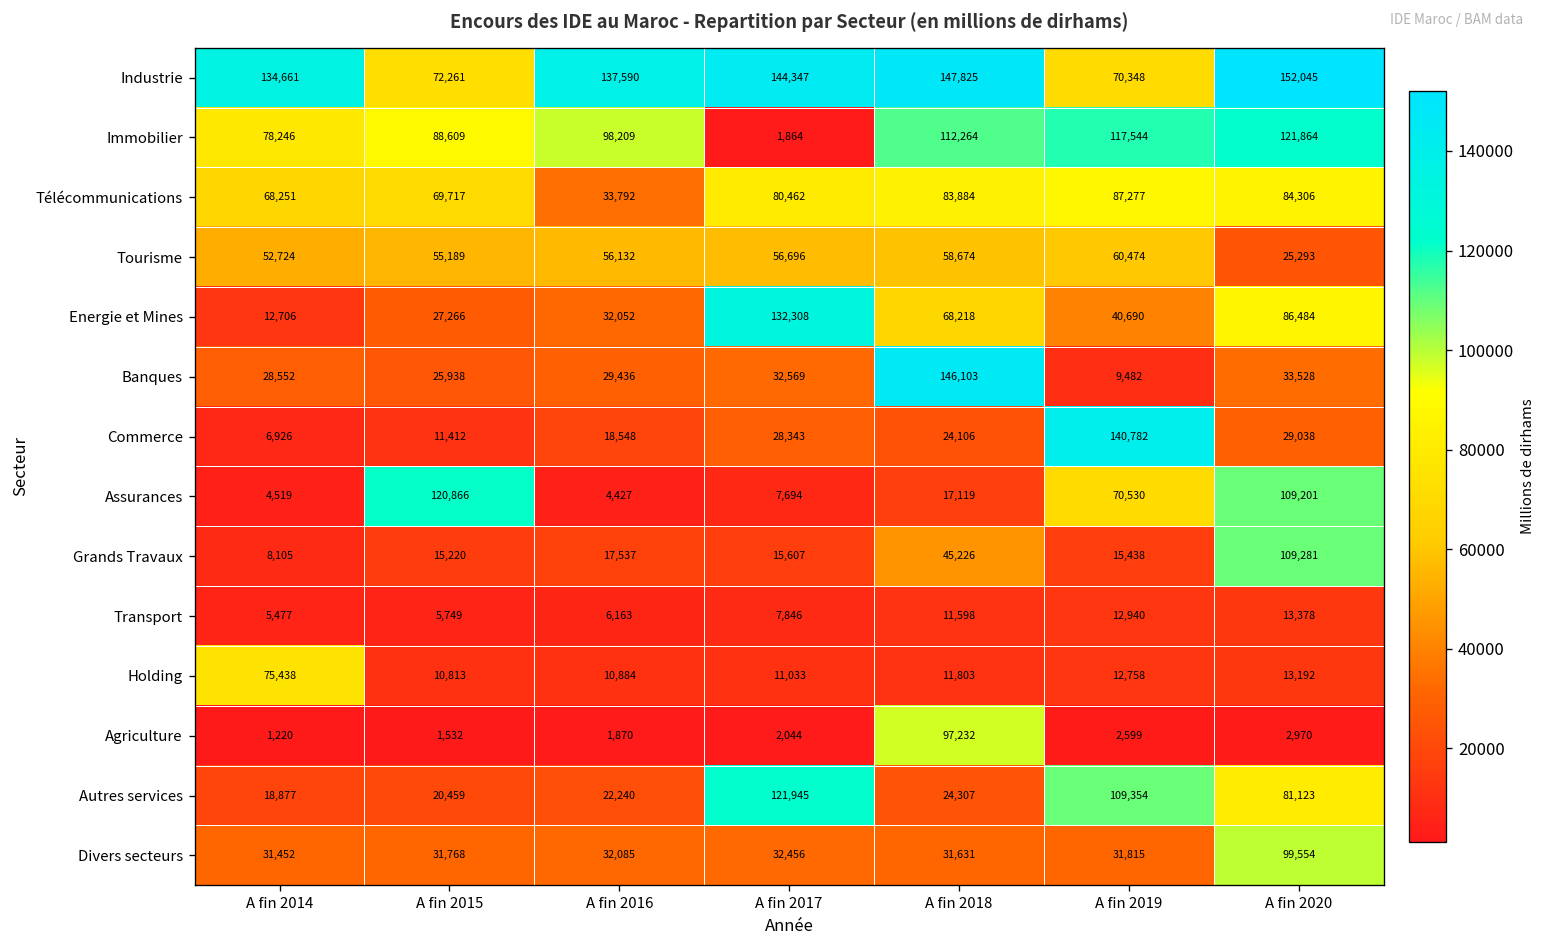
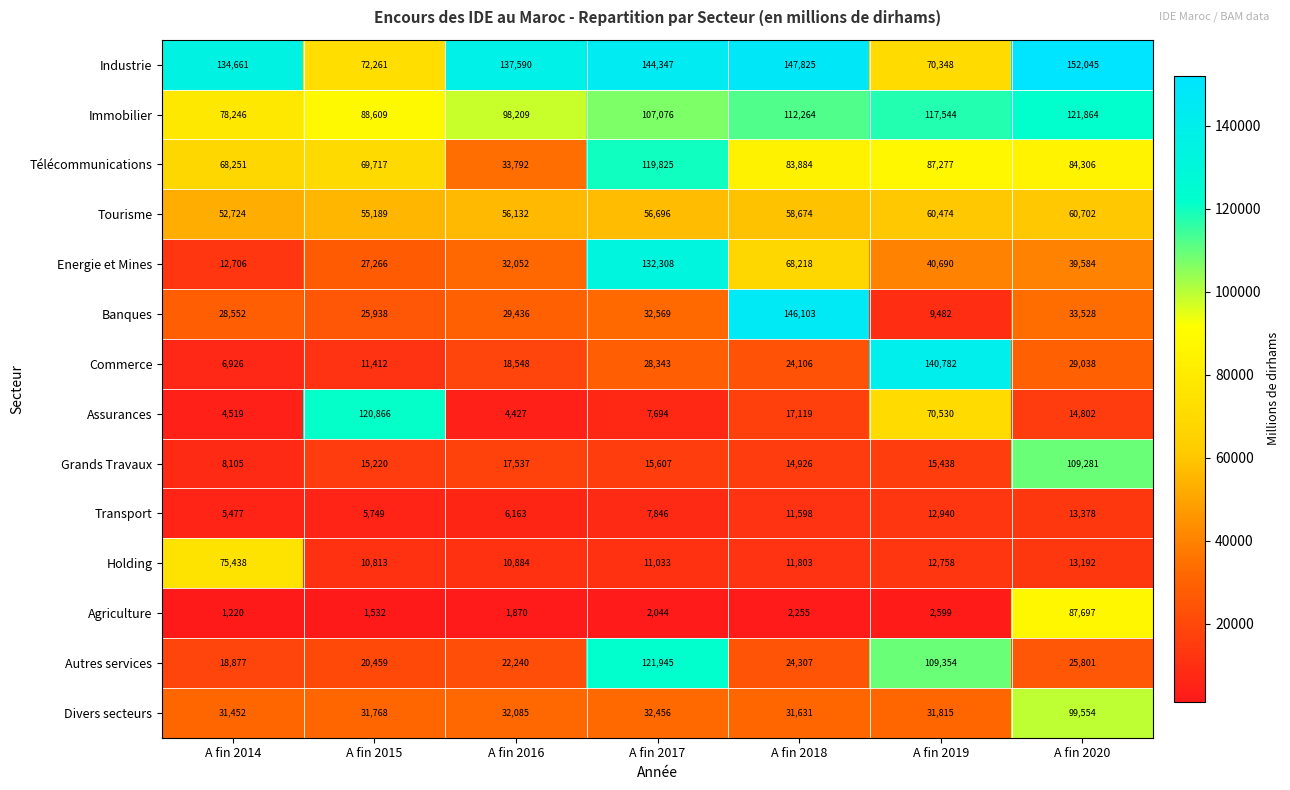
  {
    "Industrie": {
      "A fin 2014": "134,661",
      "A fin 2015": "72,261",
      "A fin 2016": "137,590",
      "A fin 2017": "144,347",
      "A fin 2018": "147,825",
      "A fin 2019": "70,348",
      "A fin 2020": "152,045"
    },
    "Immobilier": {
      "A fin 2014": "78,246",
      "A fin 2015": "88,609",
      "A fin 2016": "98,209",
-     "A fin 2017": "1,864",
+     "A fin 2017": "107,076",
      "A fin 2018": "112,264",
      "A fin 2019": "117,544",
      "A fin 2020": "121,864"
    },
    "Télécommunications": {
      "A fin 2014": "68,251",
      "A fin 2015": "69,717",
      "A fin 2016": "33,792",
-     "A fin 2017": "80,462",
+     "A fin 2017": "119,825",
      "A fin 2018": "83,884",
      "A fin 2019": "87,277",
      "A fin 2020": "84,306"
    },
    "Tourisme": {
      "A fin 2014": "52,724",
      "A fin 2015": "55,189",
      "A fin 2016": "56,132",
      "A fin 2017": "56,696",
      "A fin 2018": "58,674",
      "A fin 2019": "60,474",
-     "A fin 2020": "25,293"
+     "A fin 2020": "60,702"
    },
    "Energie et Mines": {
      "A fin 2014": "12,706",
      "A fin 2015": "27,266",
      "A fin 2016": "32,052",
      "A fin 2017": "132,308",
      "A fin 2018": "68,218",
      "A fin 2019": "40,690",
-     "A fin 2020": "86,484"
+     "A fin 2020": "39,584"
    },
    "Banques": {
      "A fin 2014": "28,552",
      "A fin 2015": "25,938",
      "A fin 2016": "29,436",
      "A fin 2017": "32,569",
      "A fin 2018": "146,103",
      "A fin 2019": "9,482",
      "A fin 2020": "33,528"
    },
    "Commerce": {
      "A fin 2014": "6,926",
      "A fin 2015": "11,412",
      "A fin 2016": "18,548",
      "A fin 2017": "28,343",
      "A fin 2018": "24,106",
      "A fin 2019": "140,782",
      "A fin 2020": "29,038"
    },
    "Assurances": {
      "A fin 2014": "4,519",
      "A fin 2015": "120,866",
      "A fin 2016": "4,427",
      "A fin 2017": "7,694",
      "A fin 2018": "17,119",
      "A fin 2019": "70,530",
-     "A fin 2020": "109,201"
+     "A fin 2020": "14,802"
    },
    "Grands Travaux": {
      "A fin 2014": "8,105",
      "A fin 2015": "15,220",
      "A fin 2016": "17,537",
      "A fin 2017": "15,607",
-     "A fin 2018": "45,226",
+     "A fin 2018": "14,926",
      "A fin 2019": "15,438",
      "A fin 2020": "109,281"
    },
    "Transport": {
      "A fin 2014": "5,477",
      "A fin 2015": "5,749",
      "A fin 2016": "6,163",
      "A fin 2017": "7,846",
      "A fin 2018": "11,598",
      "A fin 2019": "12,940",
      "A fin 2020": "13,378"
    },
    "Holding": {
      "A fin 2014": "75,438",
      "A fin 2015": "10,813",
      "A fin 2016": "10,884",
      "A fin 2017": "11,033",
      "A fin 2018": "11,803",
      "A fin 2019": "12,758",
      "A fin 2020": "13,192"
    },
    "Agriculture": {
      "A fin 2014": "1,220",
      "A fin 2015": "1,532",
      "A fin 2016": "1,870",
      "A fin 2017": "2,044",
-     "A fin 2018": "97,232",
+     "A fin 2018": "2,255",
      "A fin 2019": "2,599",
-     "A fin 2020": "2,970"
+     "A fin 2020": "87,697"
    },
    "Autres services": {
      "A fin 2014": "18,877",
      "A fin 2015": "20,459",
      "A fin 2016": "22,240",
      "A fin 2017": "121,945",
      "A fin 2018": "24,307",
      "A fin 2019": "109,354",
-     "A fin 2020": "81,123"
+     "A fin 2020": "25,801"
    },
    "Divers secteurs": {
      "A fin 2014": "31,452",
      "A fin 2015": "31,768",
      "A fin 2016": "32,085",
      "A fin 2017": "32,456",
      "A fin 2018": "31,631",
      "A fin 2019": "31,815",
      "A fin 2020": "99,554"
    }
  }
